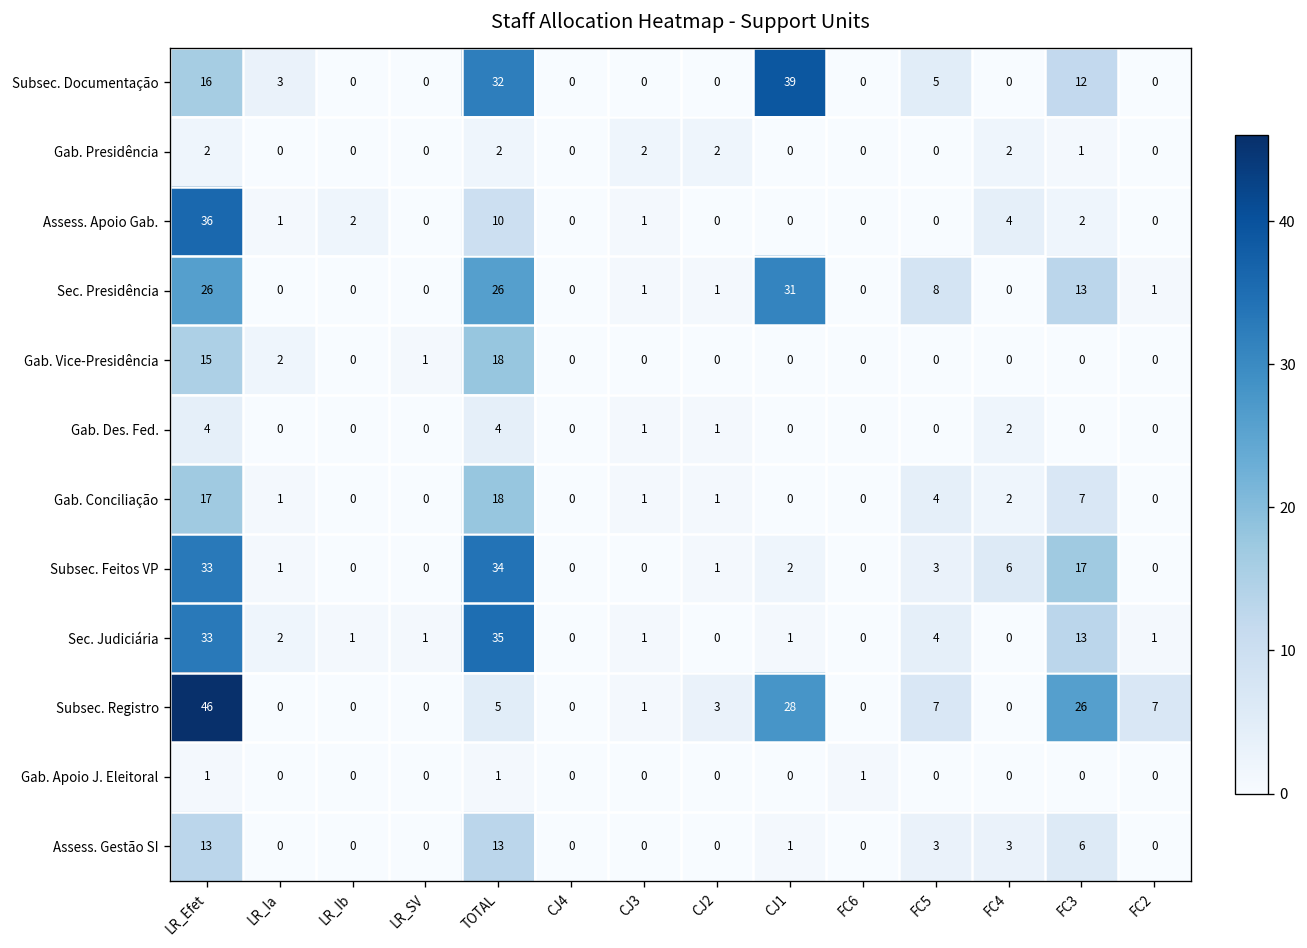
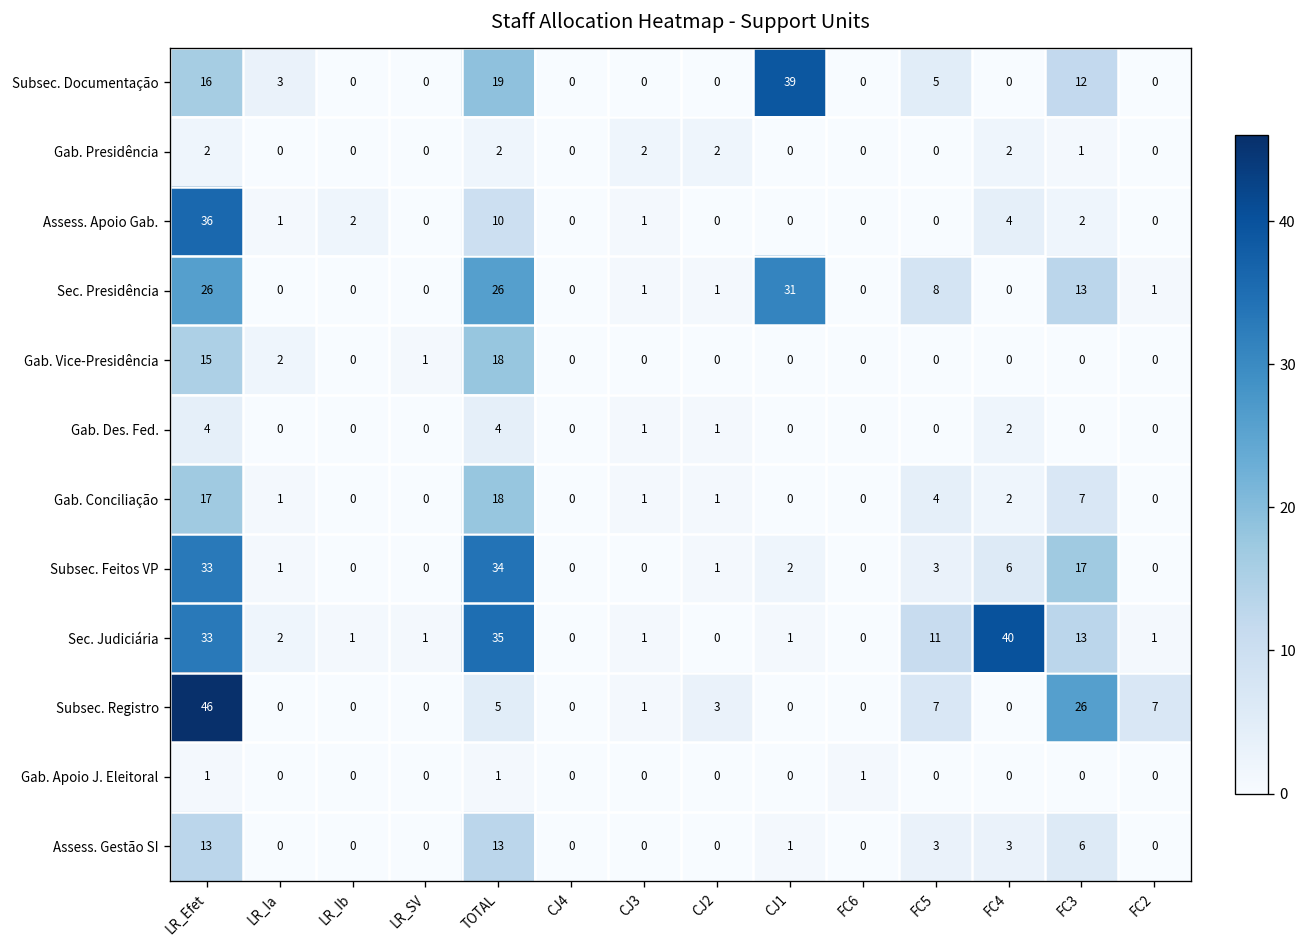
  {
    "Subsec. Documentação": {
      "LR_Efet": 16,
      "LR_Ia": 3,
      "LR_Ib": 0,
      "LR_SV": 0,
-     "TOTAL": 32,
+     "TOTAL": 19,
      "CJ4": 0,
      "CJ3": 0,
      "CJ2": 0,
      "CJ1": 39,
      "FC6": 0,
      "FC5": 5,
      "FC4": 0,
      "FC3": 12,
      "FC2": 0
    },
    "Gab. Presidência": {
      "LR_Efet": 2,
      "LR_Ia": 0,
      "LR_Ib": 0,
      "LR_SV": 0,
      "TOTAL": 2,
      "CJ4": 0,
      "CJ3": 2,
      "CJ2": 2,
      "CJ1": 0,
      "FC6": 0,
      "FC5": 0,
      "FC4": 2,
      "FC3": 1,
      "FC2": 0
    },
    "Assess. Apoio Gab.": {
      "LR_Efet": 36,
      "LR_Ia": 1,
      "LR_Ib": 2,
      "LR_SV": 0,
      "TOTAL": 10,
      "CJ4": 0,
      "CJ3": 1,
      "CJ2": 0,
      "CJ1": 0,
      "FC6": 0,
      "FC5": 0,
      "FC4": 4,
      "FC3": 2,
      "FC2": 0
    },
    "Sec. Presidência": {
      "LR_Efet": 26,
      "LR_Ia": 0,
      "LR_Ib": 0,
      "LR_SV": 0,
      "TOTAL": 26,
      "CJ4": 0,
      "CJ3": 1,
      "CJ2": 1,
      "CJ1": 31,
      "FC6": 0,
      "FC5": 8,
      "FC4": 0,
      "FC3": 13,
      "FC2": 1
    },
    "Gab. Vice-Presidência": {
      "LR_Efet": 15,
      "LR_Ia": 2,
      "LR_Ib": 0,
      "LR_SV": 1,
      "TOTAL": 18,
      "CJ4": 0,
      "CJ3": 0,
      "CJ2": 0,
      "CJ1": 0,
      "FC6": 0,
      "FC5": 0,
      "FC4": 0,
      "FC3": 0,
      "FC2": 0
    },
    "Gab. Des. Fed.": {
      "LR_Efet": 4,
      "LR_Ia": 0,
      "LR_Ib": 0,
      "LR_SV": 0,
      "TOTAL": 4,
      "CJ4": 0,
      "CJ3": 1,
      "CJ2": 1,
      "CJ1": 0,
      "FC6": 0,
      "FC5": 0,
      "FC4": 2,
      "FC3": 0,
      "FC2": 0
    },
    "Gab. Conciliação": {
      "LR_Efet": 17,
      "LR_Ia": 1,
      "LR_Ib": 0,
      "LR_SV": 0,
      "TOTAL": 18,
      "CJ4": 0,
      "CJ3": 1,
      "CJ2": 1,
      "CJ1": 0,
      "FC6": 0,
      "FC5": 4,
      "FC4": 2,
      "FC3": 7,
      "FC2": 0
    },
    "Subsec. Feitos VP": {
      "LR_Efet": 33,
      "LR_Ia": 1,
      "LR_Ib": 0,
      "LR_SV": 0,
      "TOTAL": 34,
      "CJ4": 0,
      "CJ3": 0,
      "CJ2": 1,
      "CJ1": 2,
      "FC6": 0,
      "FC5": 3,
      "FC4": 6,
      "FC3": 17,
      "FC2": 0
    },
    "Sec. Judiciária": {
      "LR_Efet": 33,
      "LR_Ia": 2,
      "LR_Ib": 1,
      "LR_SV": 1,
      "TOTAL": 35,
      "CJ4": 0,
      "CJ3": 1,
      "CJ2": 0,
      "CJ1": 1,
      "FC6": 0,
-     "FC5": 4,
-     "FC4": 0,
+     "FC5": 11,
+     "FC4": 40,
      "FC3": 13,
      "FC2": 1
    },
    "Subsec. Registro": {
      "LR_Efet": 46,
      "LR_Ia": 0,
      "LR_Ib": 0,
      "LR_SV": 0,
      "TOTAL": 5,
      "CJ4": 0,
      "CJ3": 1,
      "CJ2": 3,
-     "CJ1": 28,
+     "CJ1": 0,
      "FC6": 0,
      "FC5": 7,
      "FC4": 0,
      "FC3": 26,
      "FC2": 7
    },
    "Gab. Apoio J. Eleitoral": {
      "LR_Efet": 1,
      "LR_Ia": 0,
      "LR_Ib": 0,
      "LR_SV": 0,
      "TOTAL": 1,
      "CJ4": 0,
      "CJ3": 0,
      "CJ2": 0,
      "CJ1": 0,
      "FC6": 1,
      "FC5": 0,
      "FC4": 0,
      "FC3": 0,
      "FC2": 0
    },
    "Assess. Gestão SI": {
      "LR_Efet": 13,
      "LR_Ia": 0,
      "LR_Ib": 0,
      "LR_SV": 0,
      "TOTAL": 13,
      "CJ4": 0,
      "CJ3": 0,
      "CJ2": 0,
      "CJ1": 1,
      "FC6": 0,
      "FC5": 3,
      "FC4": 3,
      "FC3": 6,
      "FC2": 0
    }
  }
